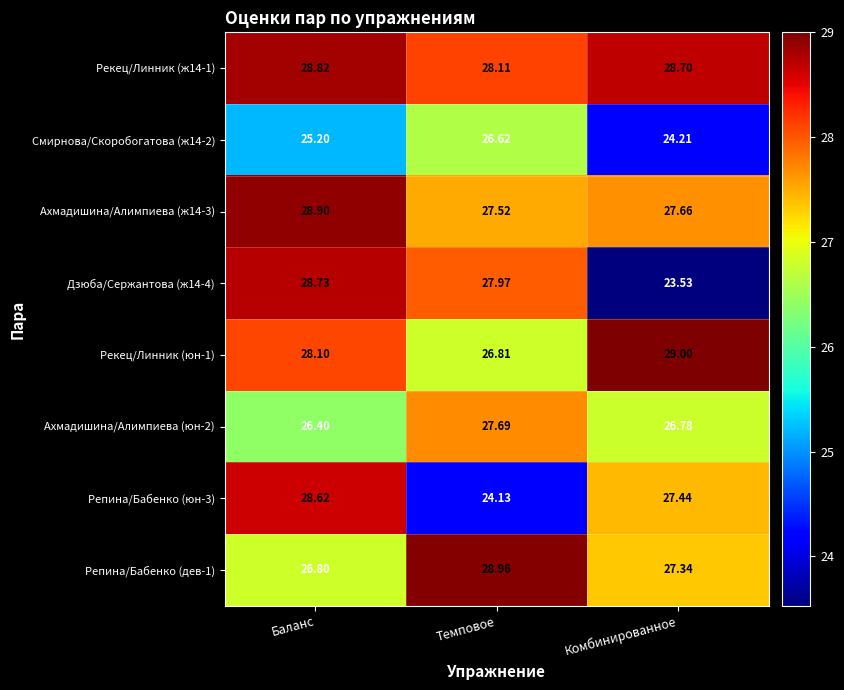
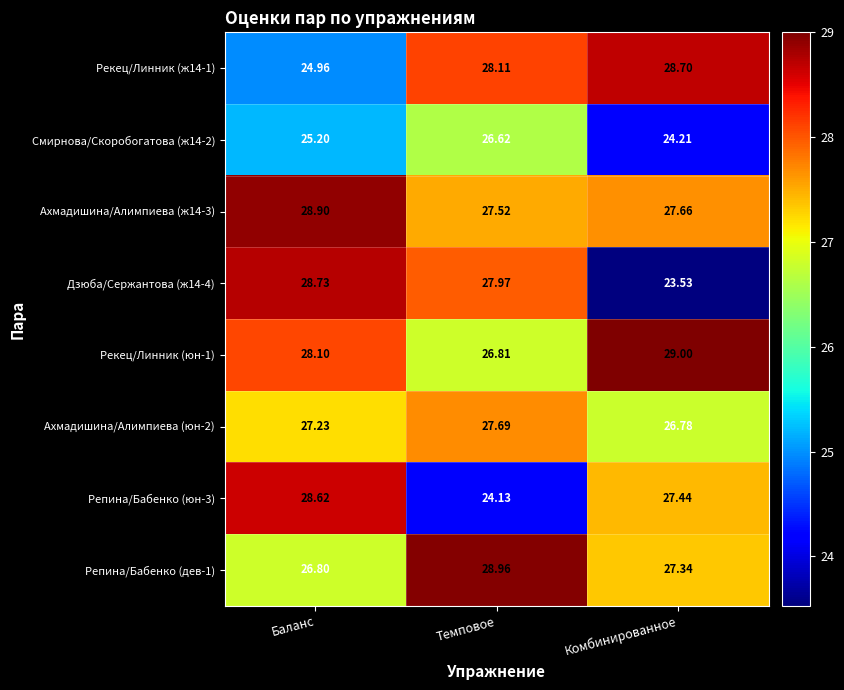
  {
    "Рекец/Линник (ж14-1)": {
-     "Баланс": 28.82,
+     "Баланс": 24.96,
      "Темповое": 28.11,
      "Комбинированное": 28.70
    },
    "Смирнова/Скоробогатова (ж14-2)": {
      "Баланс": 25.20,
      "Темповое": 26.62,
      "Комбинированное": 24.21
    },
    "Ахмадишина/Алимпиева (ж14-3)": {
      "Баланс": 28.90,
      "Темповое": 27.52,
      "Комбинированное": 27.66
    },
    "Дзюба/Сержантова (ж14-4)": {
      "Баланс": 28.73,
      "Темповое": 27.97,
      "Комбинированное": 23.53
    },
    "Рекец/Линник (юн-1)": {
      "Баланс": 28.10,
      "Темповое": 26.81,
      "Комбинированное": 29.00
    },
    "Ахмадишина/Алимпиева (юн-2)": {
-     "Баланс": 26.40,
+     "Баланс": 27.23,
      "Темповое": 27.69,
      "Комбинированное": 26.78
    },
    "Репина/Бабенко (юн-3)": {
      "Баланс": 28.62,
      "Темповое": 24.13,
      "Комбинированное": 27.44
    },
    "Репина/Бабенко (дев-1)": {
      "Баланс": 26.80,
      "Темповое": 28.96,
      "Комбинированное": 27.34
    }
  }
